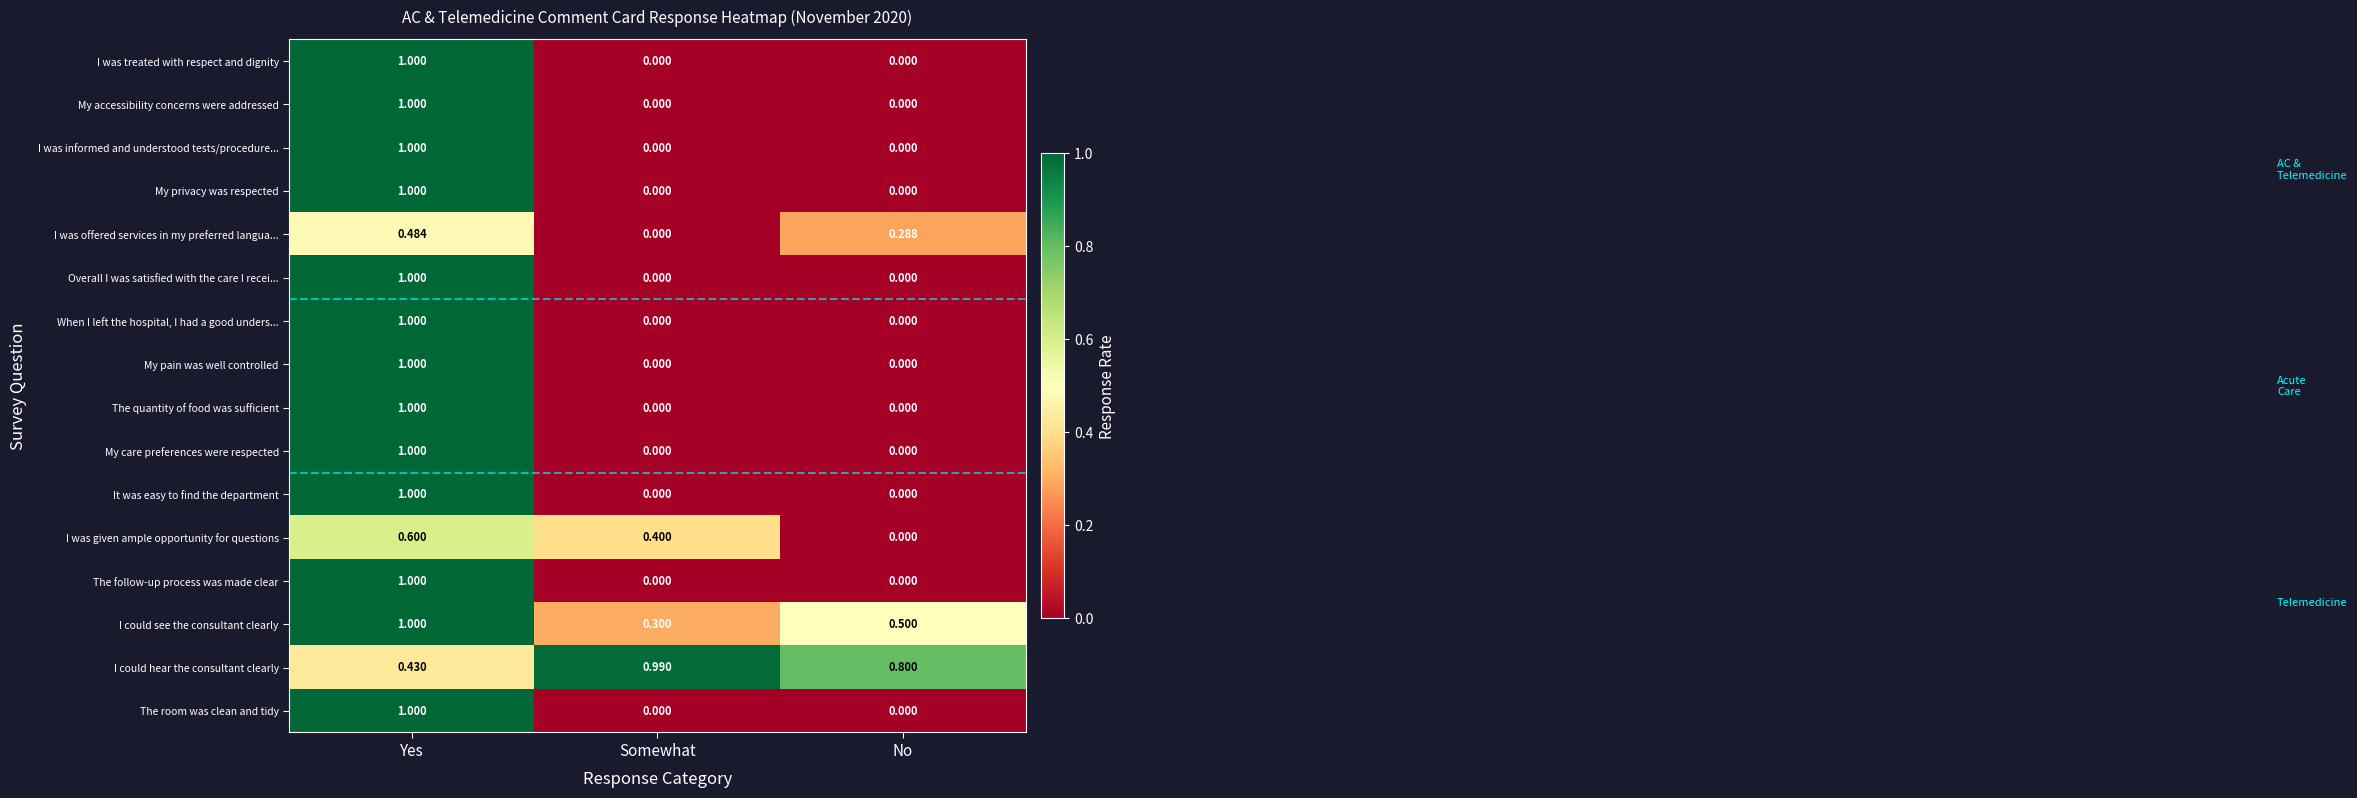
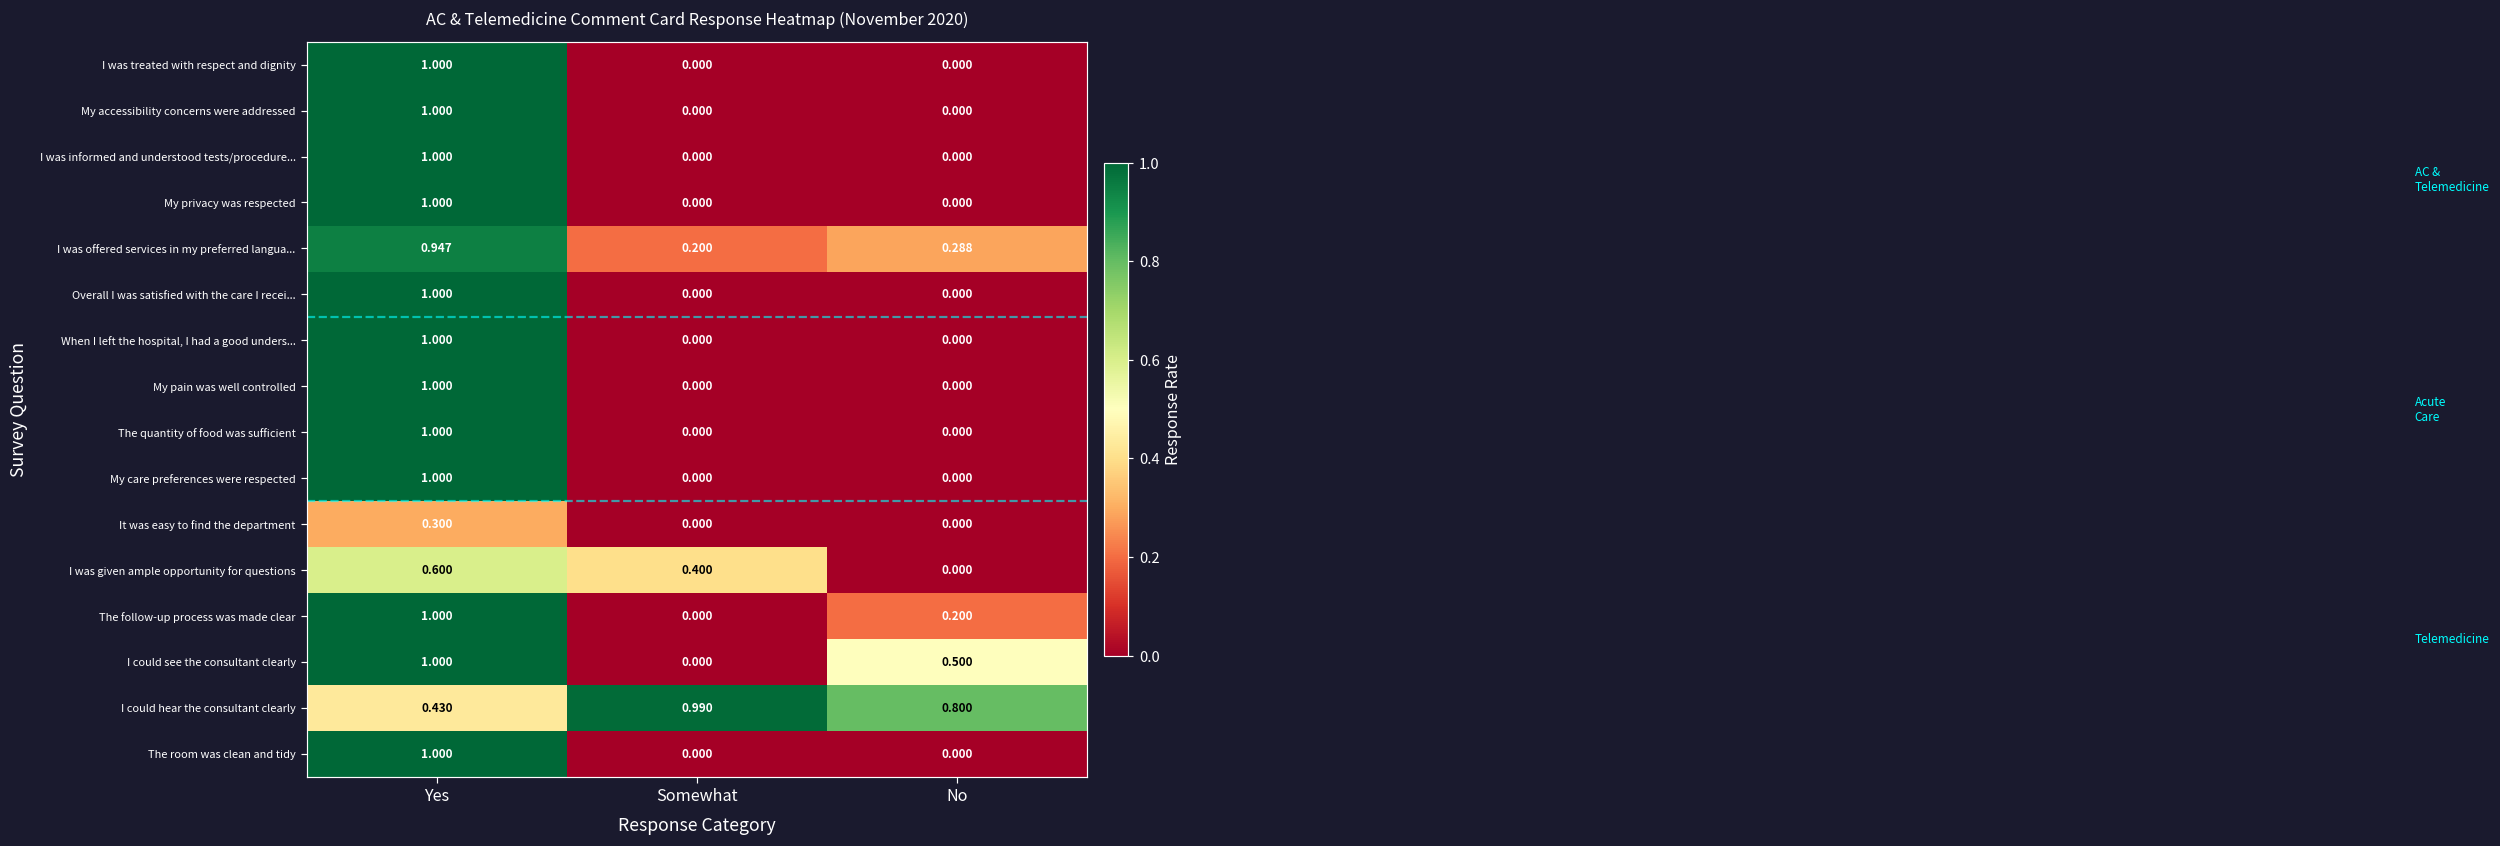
  {
    "I was treated with respect and dignity": {
      "Yes": 1.000,
      "Somewhat": 0.000,
      "No": 0.000
    },
    "My accessibility concerns were addressed": {
      "Yes": 1.000,
      "Somewhat": 0.000,
      "No": 0.000
    },
    "I was informed and understood tests/procedure...": {
      "Yes": 1.000,
      "Somewhat": 0.000,
      "No": 0.000
    },
    "My privacy was respected": {
      "Yes": 1.000,
      "Somewhat": 0.000,
      "No": 0.000
    },
    "I was offered services in my preferred langua...": {
-     "Yes": 0.484,
-     "Somewhat": 0.000,
+     "Yes": 0.947,
+     "Somewhat": 0.200,
      "No": 0.288
    },
    "Overall I was satisfied with the care I recei...": {
      "Yes": 1.000,
      "Somewhat": 0.000,
      "No": 0.000
    },
    "When I left the hospital, I had a good unders...": {
      "Yes": 1.000,
      "Somewhat": 0.000,
      "No": 0.000
    },
    "My pain was well controlled": {
      "Yes": 1.000,
      "Somewhat": 0.000,
      "No": 0.000
    },
    "The quantity of food was sufficient": {
      "Yes": 1.000,
      "Somewhat": 0.000,
      "No": 0.000
    },
    "My care preferences were respected": {
      "Yes": 1.000,
      "Somewhat": 0.000,
      "No": 0.000
    },
    "It was easy to find the department": {
-     "Yes": 1.000,
+     "Yes": 0.300,
      "Somewhat": 0.000,
      "No": 0.000
    },
    "I was given ample opportunity for questions": {
      "Yes": 0.600,
      "Somewhat": 0.400,
      "No": 0.000
    },
    "The follow-up process was made clear": {
      "Yes": 1.000,
      "Somewhat": 0.000,
-     "No": 0.000
+     "No": 0.200
    },
    "I could see the consultant clearly": {
      "Yes": 1.000,
-     "Somewhat": 0.300,
+     "Somewhat": 0.000,
      "No": 0.500
    },
    "I could hear the consultant clearly": {
      "Yes": 0.430,
      "Somewhat": 0.990,
      "No": 0.800
    },
    "The room was clean and tidy": {
      "Yes": 1.000,
      "Somewhat": 0.000,
      "No": 0.000
    }
  }
